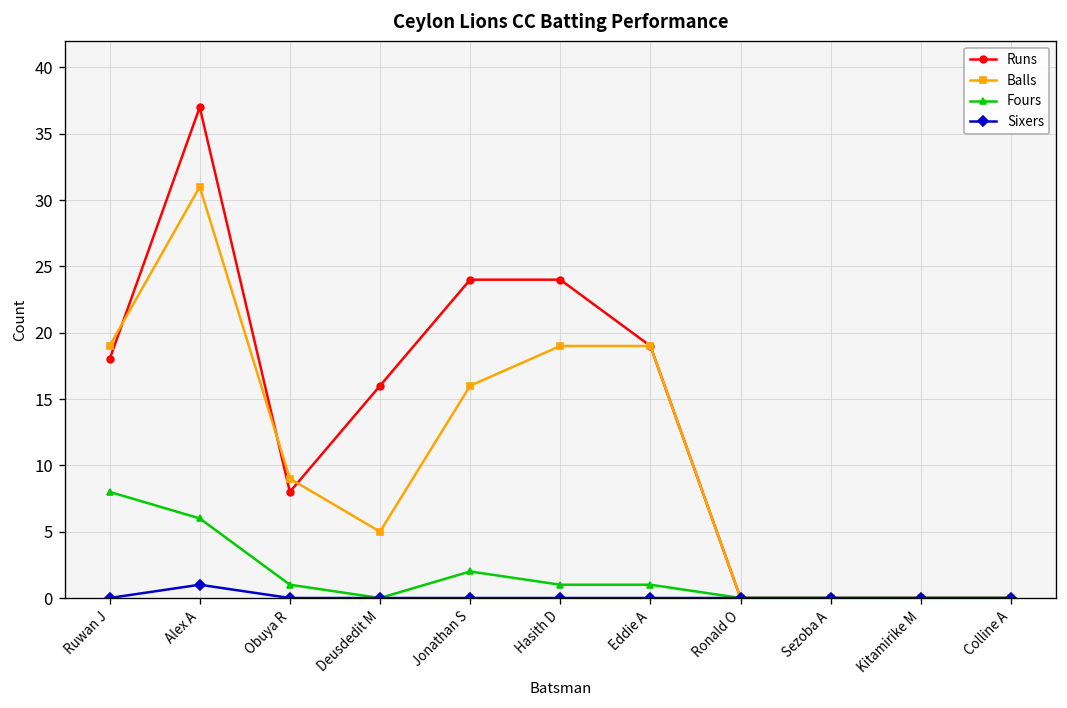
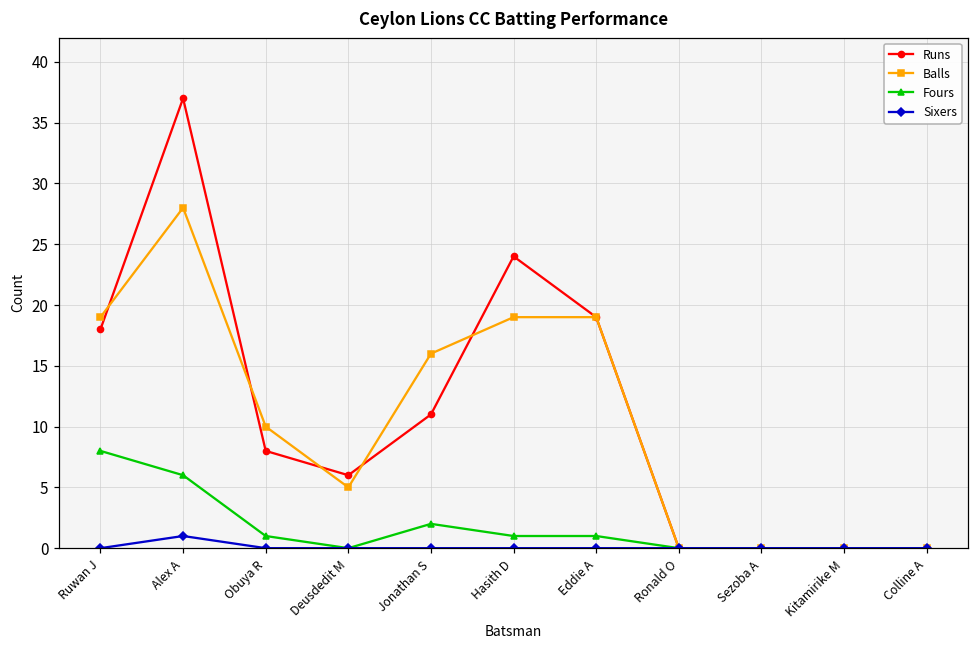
  {
    "Runs": {
      "Ruwan J": 18,
      "Alex A": 37,
      "Obuya R": 8,
-     "Deusdedit M": 16,
-     "Jonathan S": 24,
+     "Deusdedit M": 6,
+     "Jonathan S": 11,
      "Hasith D": 24
    },
    "Balls": {
      "Ruwan J": 19,
-     "Alex A": 31,
-     "Obuya R": 9,
+     "Alex A": 28,
+     "Obuya R": 10,
      "Deusdedit M": 5,
      "Jonathan S": 16,
      "Hasith D": 19
    },
    "Fours": {
      "Ruwan J": 8,
      "Alex A": 6,
      "Obuya R": 1,
      "Jonathan S": 2,
      "Hasith D": 1,
      "Eddie A": 1
    },
    "Sixers": {
      "Ruwan J": 0,
      "Alex A": 1,
      "Obuya R": 0,
      "Jonathan S": 0,
      "Hasith D": 0,
      "Eddie A": 0
    }
  }
